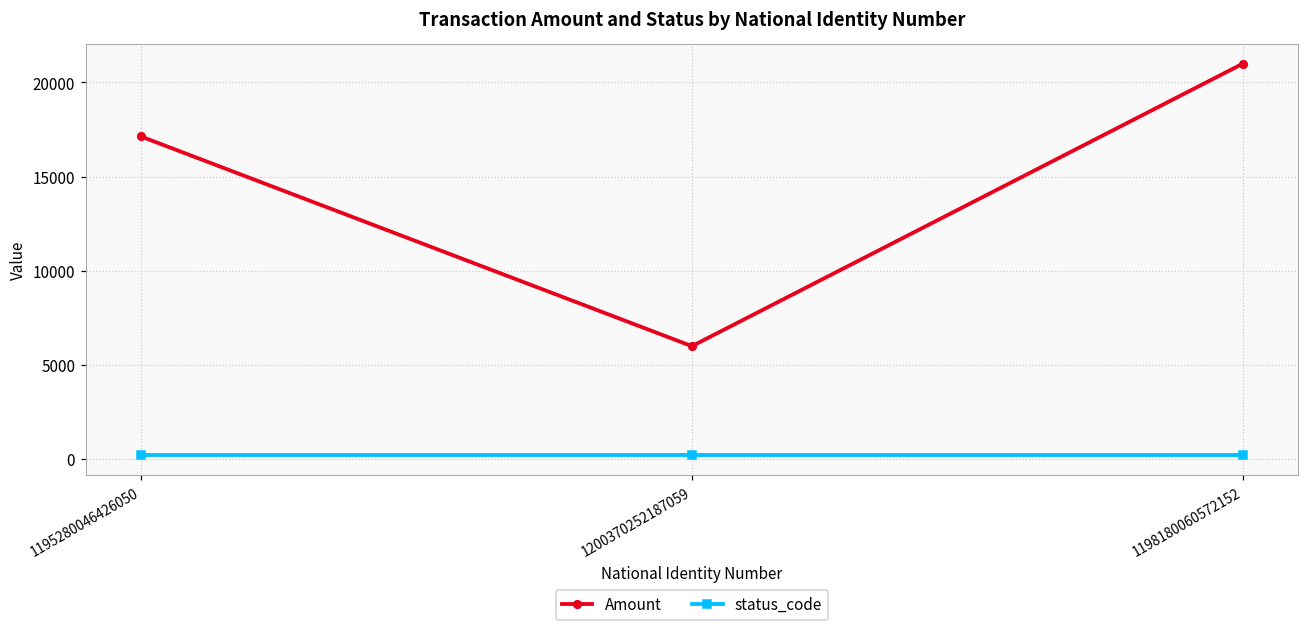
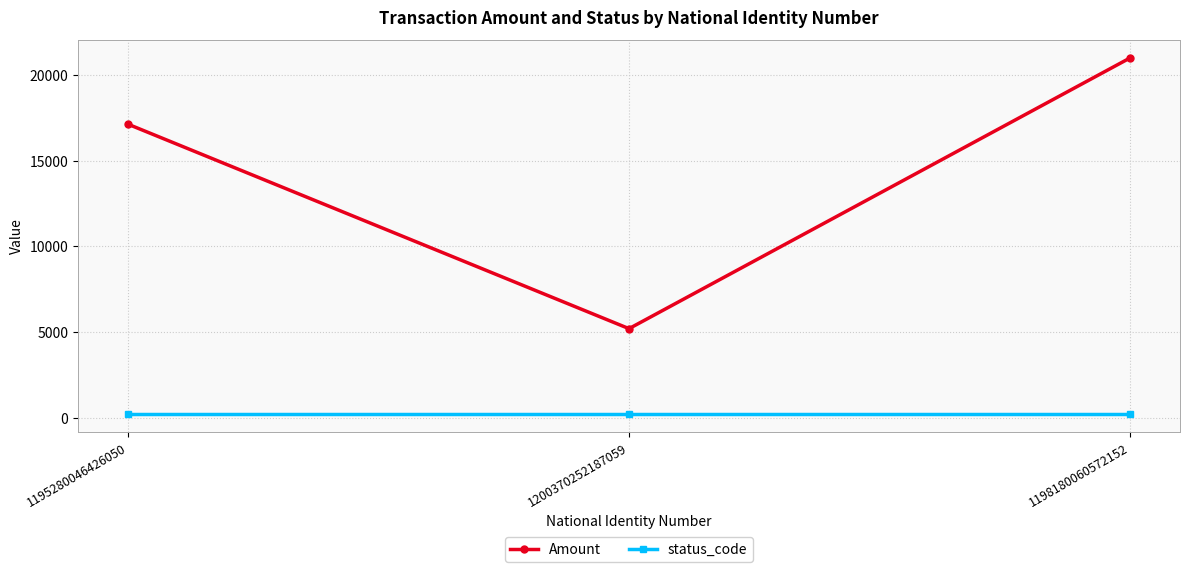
  {
    "Amount": {
      "1195280046426050": 17100,
-     "1200370252187059": 6000,
+     "1200370252187059": 5200,
      "1198180060572152": 21000
    },
    "status_code": {
      "1195280046426050": 200,
      "1200370252187059": 200,
      "1198180060572152": 200
    }
  }
